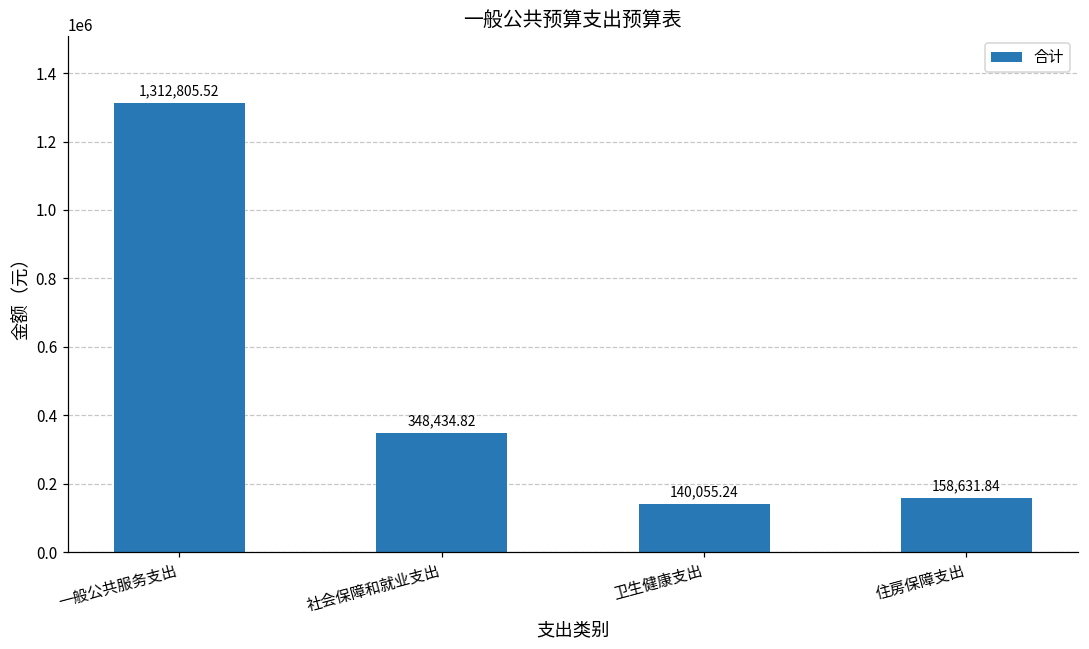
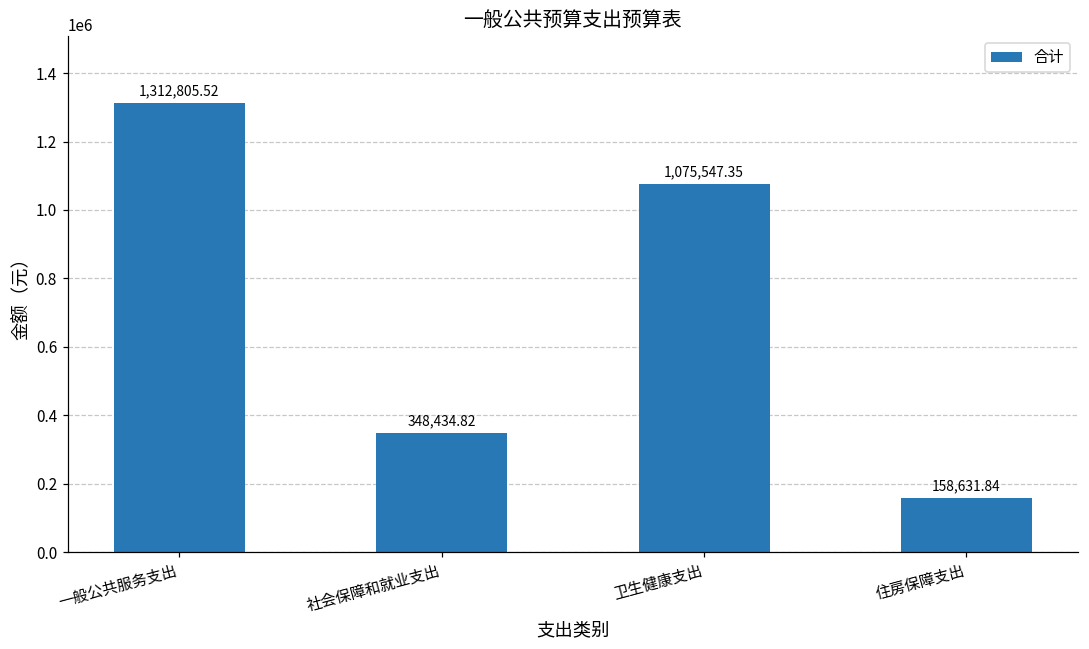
  {
    "一般公共服务支出": "1,312,805.52",
    "社会保障和就业支出": "348,434.82",
-   "卫生健康支出": "140,055.24",
+   "卫生健康支出": "1,075,547.35",
    "住房保障支出": "158,631.84"
  }
